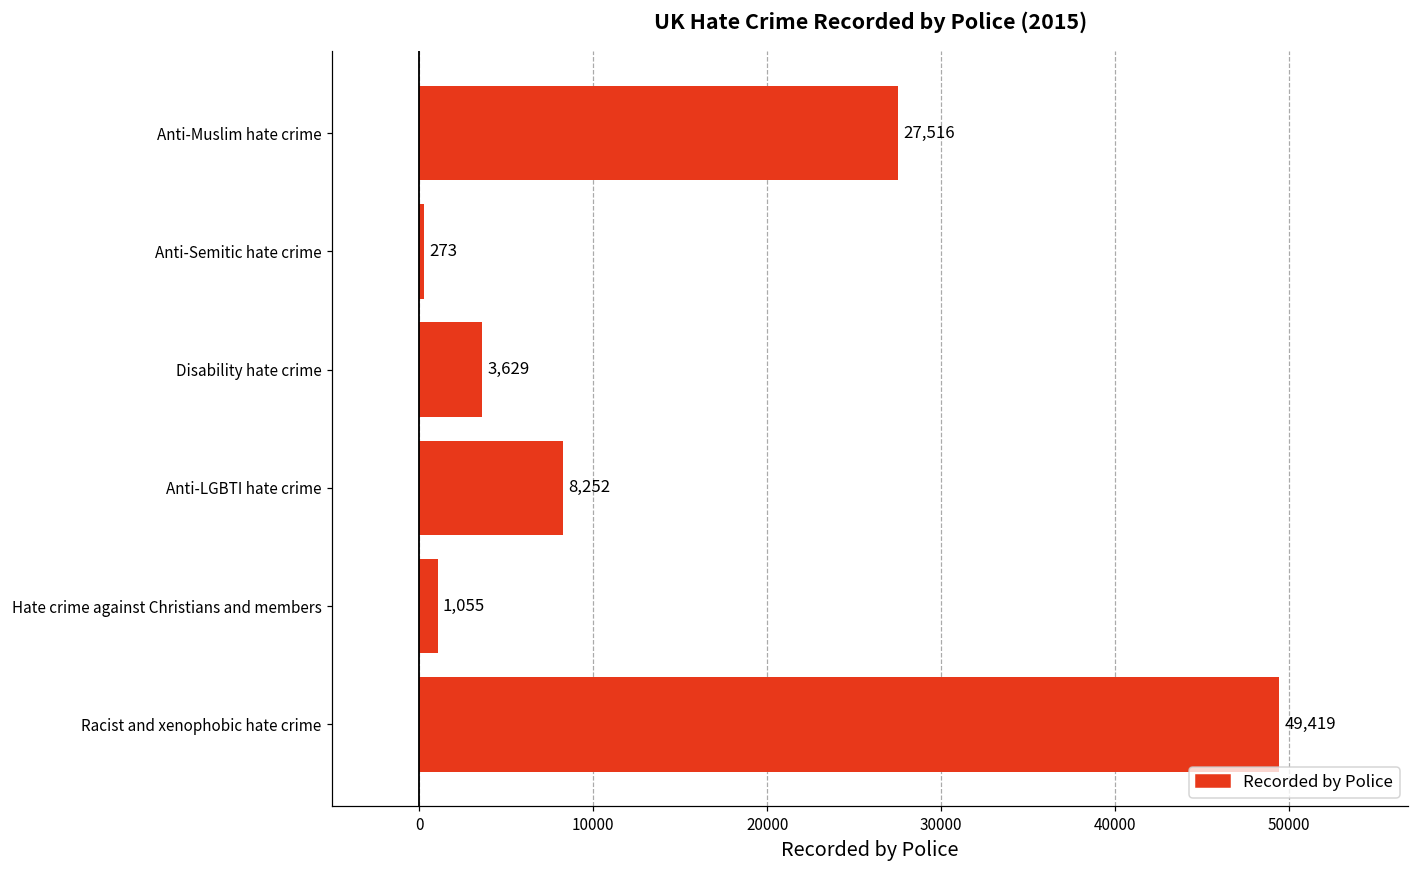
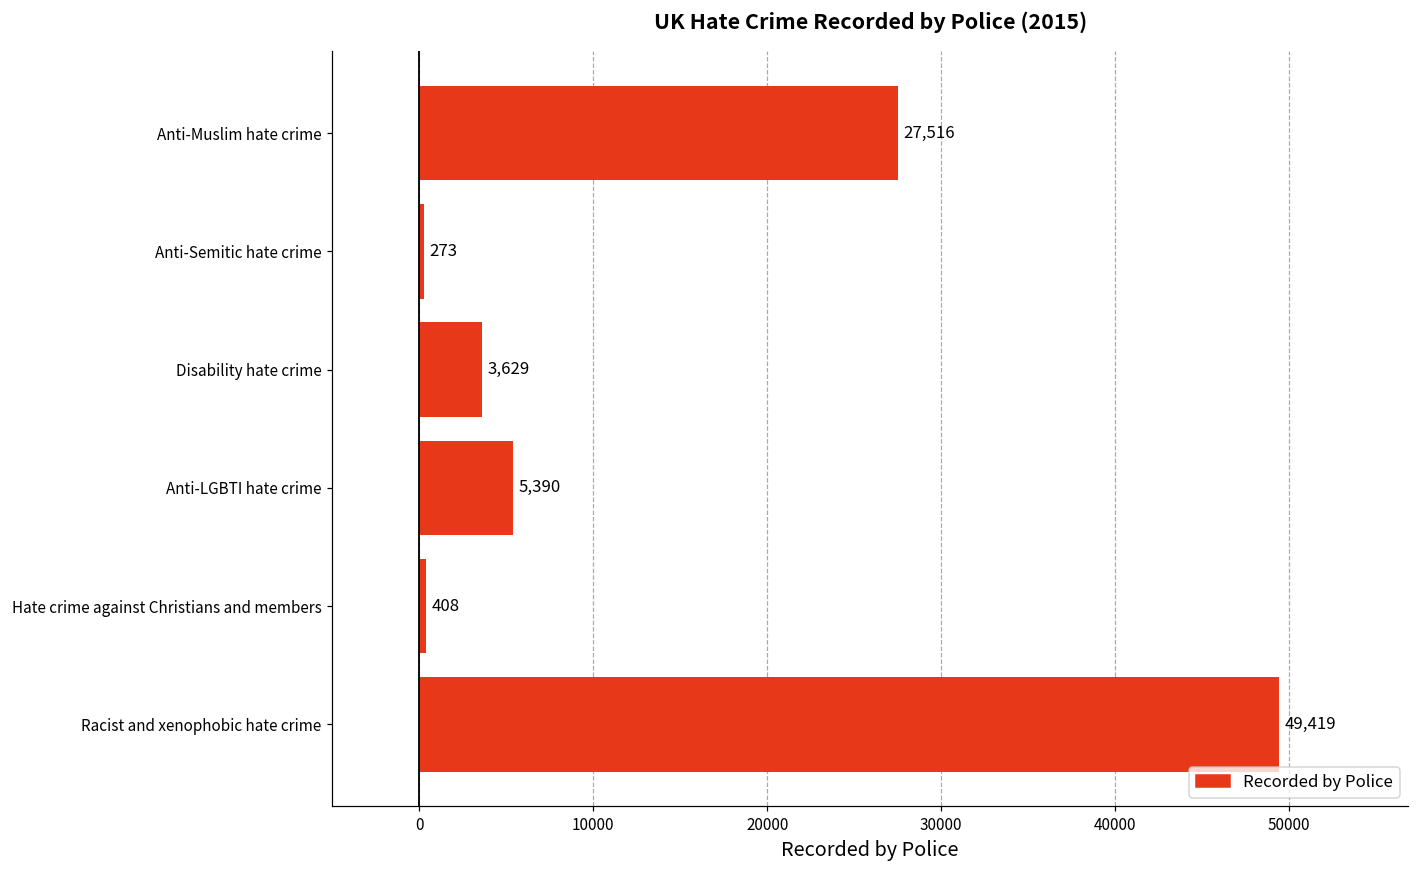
  {
    "Anti-Muslim hate crime": "27,516",
    "Anti-Semitic hate crime": "273",
    "Disability hate crime": "3,629",
-   "Anti-LGBTI hate crime": "8,252",
-   "Hate crime against Christians and members": "1,055",
+   "Anti-LGBTI hate crime": "5,390",
+   "Hate crime against Christians and members": "408",
    "Racist and xenophobic hate crime": "49,419"
  }
